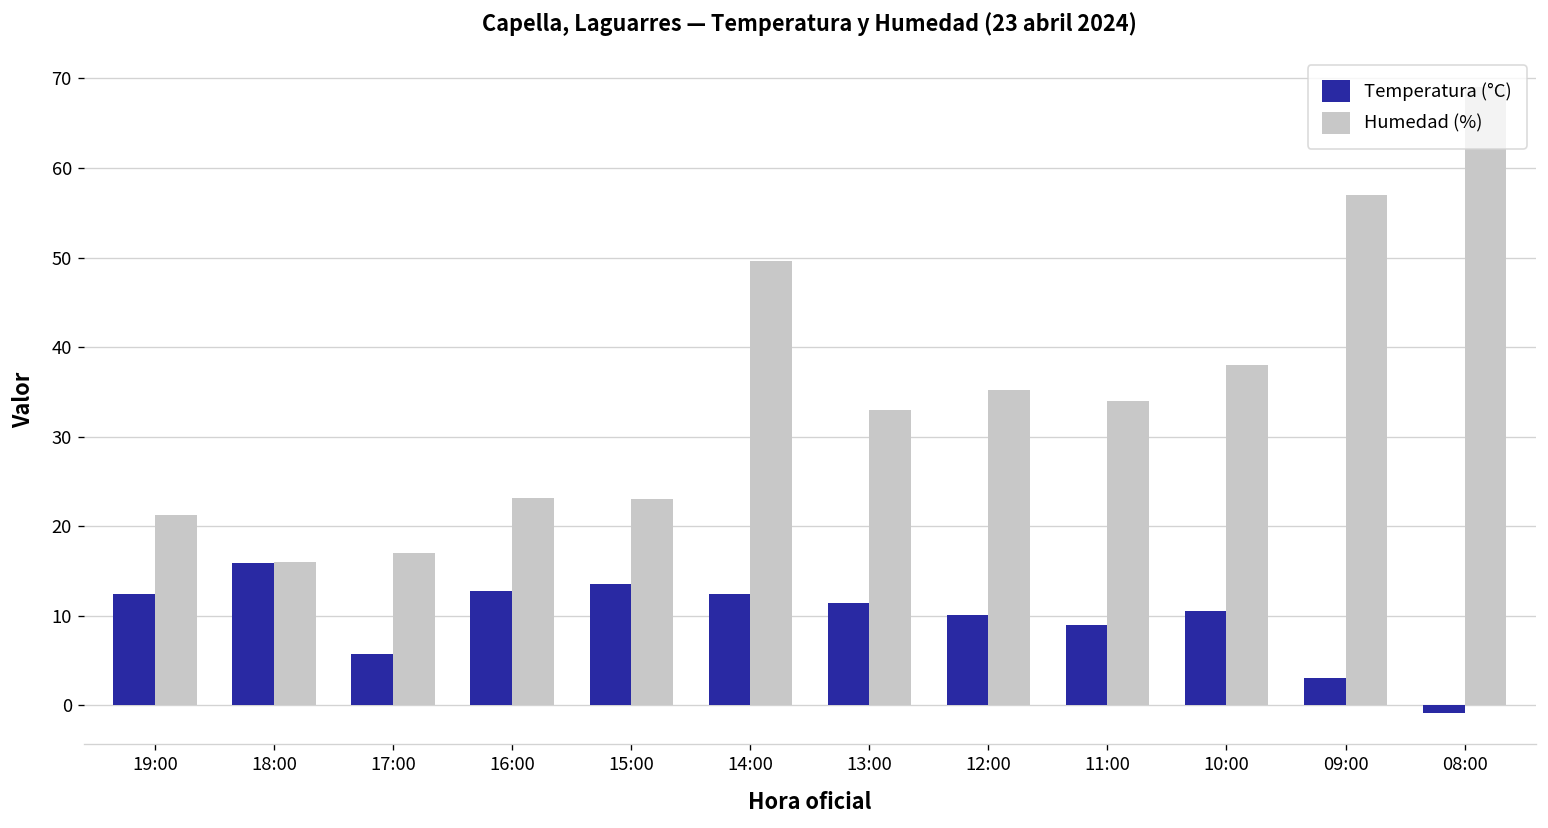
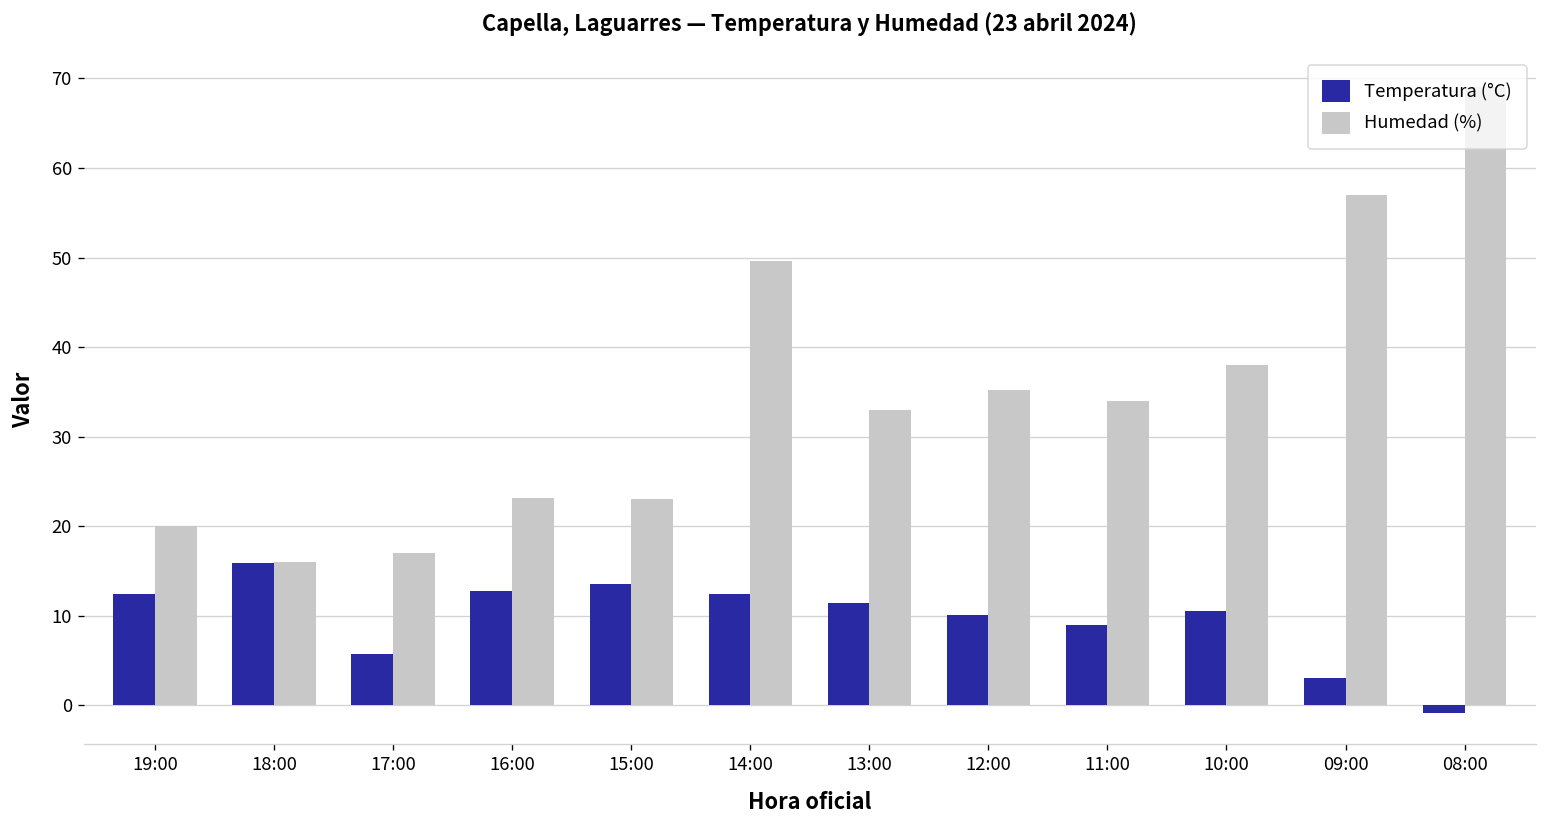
  {
    "Temperatura (°C)": {
      "19:00": 12,
      "18:00": 16,
      "17:00": 6,
      "16:00": 13,
      "15:00": 14,
      "14:00": 12,
      "13:00": 11,
      "12:00": 10,
      "11:00": 9,
      "10:00": 11,
      "09:00": 3,
      "08:00": -1
    },
    "Humedad (%)": {
-     "19:00": 21,
+     "19:00": 20,
      "18:00": 16,
      "17:00": 17,
      "16:00": 23,
      "15:00": 23,
      "14:00": 50,
      "13:00": 33,
      "12:00": 35,
      "11:00": 34,
      "10:00": 38,
      "09:00": 57
    }
  }
